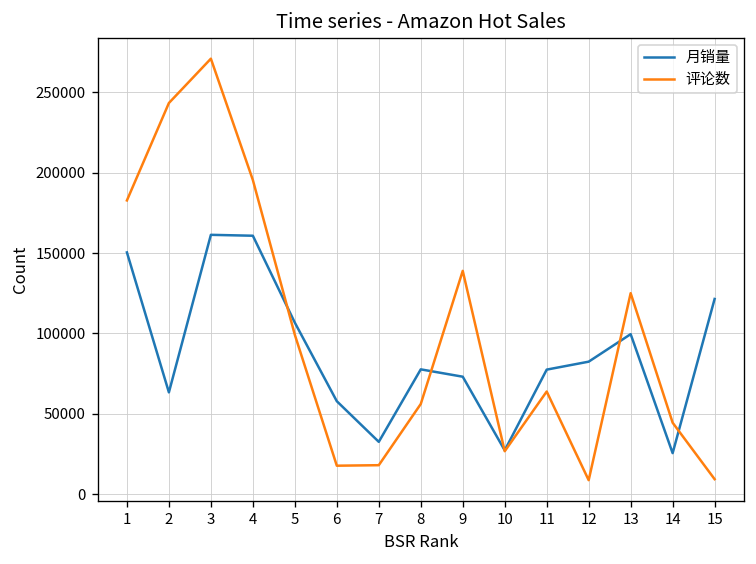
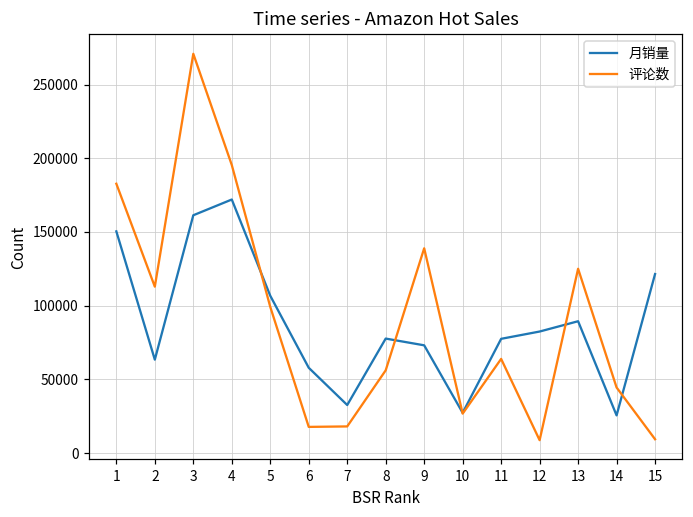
  {
    "月销量": {
      "1": 150000,
      "2": 63000,
      "3": 161000,
-     "4": 161000,
+     "4": 172000,
      "5": 107000,
      "6": 58000,
      "7": 33000,
      "8": 78000,
      "9": 73000,
      "11": 77000,
      "12": 82000,
-     "13": 100000,
+     "13": 89000,
      "14": 26000,
      "15": 121000
    },
    "评论数": {
      "1": 183000,
-     "2": 243000,
+     "2": 113000,
      "3": 271000,
      "4": 195000,
      "5": 99000,
      "6": 18000,
      "7": 18000,
      "8": 56000,
      "9": 139000,
      "11": 64000,
      "12": 9000,
      "13": 125000,
      "14": 44000,
      "15": 9000
    }
  }
